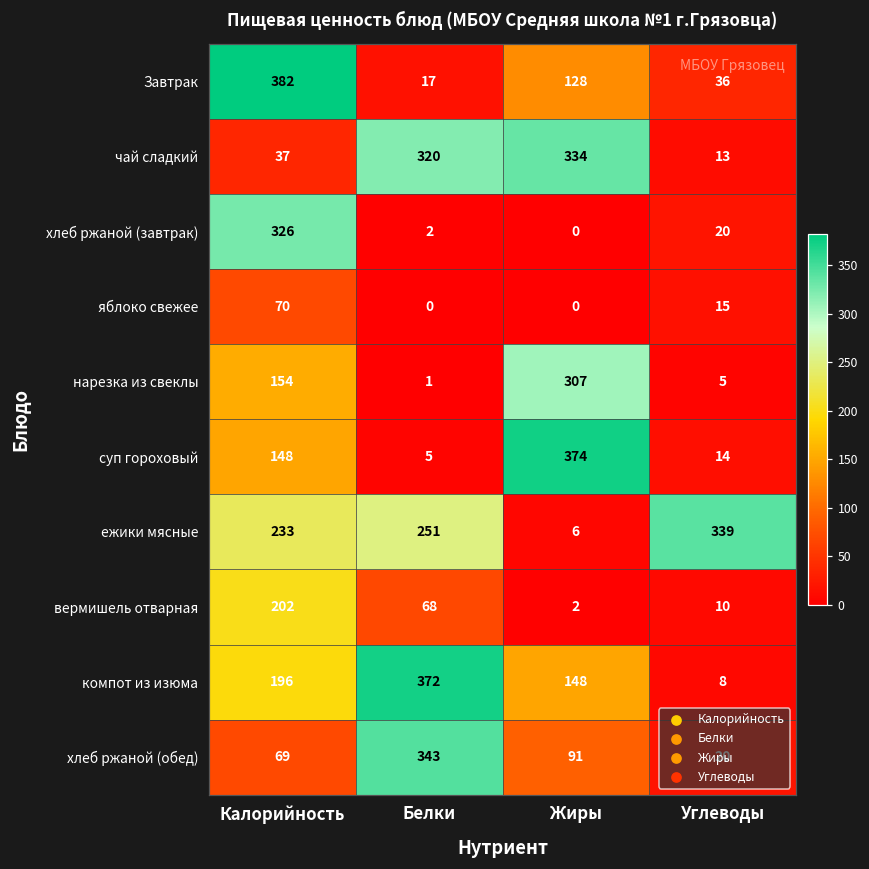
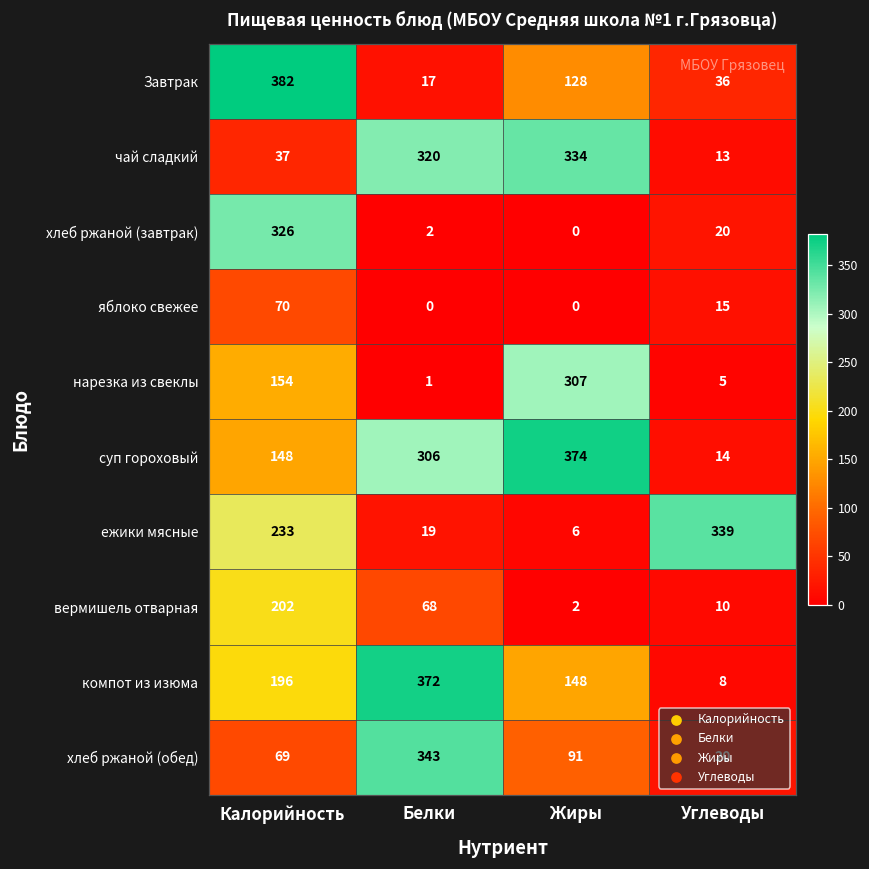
  {
    "Завтрак": {
      "Калорийность": 382,
      "Белки": 17,
      "Жиры": 128
    },
    "чай сладкий": {
      "Калорийность": 37,
      "Белки": 320,
      "Жиры": 334,
      "Углеводы": 13
    },
    "хлеб ржаной (завтрак)": {
      "Калорийность": 326,
      "Белки": 2,
      "Жиры": 0,
      "Углеводы": 20
    },
    "яблоко свежее": {
      "Калорийность": 70,
      "Белки": 0,
      "Жиры": 0,
      "Углеводы": 15
    },
    "нарезка из свеклы": {
      "Калорийность": 154,
      "Белки": 1,
      "Жиры": 307,
      "Углеводы": 5
    },
    "суп гороховый": {
      "Калорийность": 148,
-     "Белки": 5,
+     "Белки": 306,
      "Жиры": 374,
      "Углеводы": 14
    },
    "ежики мясные": {
      "Калорийность": 233,
-     "Белки": 251,
+     "Белки": 19,
      "Жиры": 6,
      "Углеводы": 339
    },
    "вермишель отварная": {
      "Калорийность": 202,
      "Белки": 68,
      "Жиры": 2,
      "Углеводы": 10
    },
    "компот из изюма": {
      "Калорийность": 196,
      "Белки": 372,
      "Жиры": 148,
      "Углеводы": 8
    },
    "хлеб ржаной (обед)": {
      "Калорийность": 69,
      "Белки": 343,
      "Жиры": 91
    }
  }
